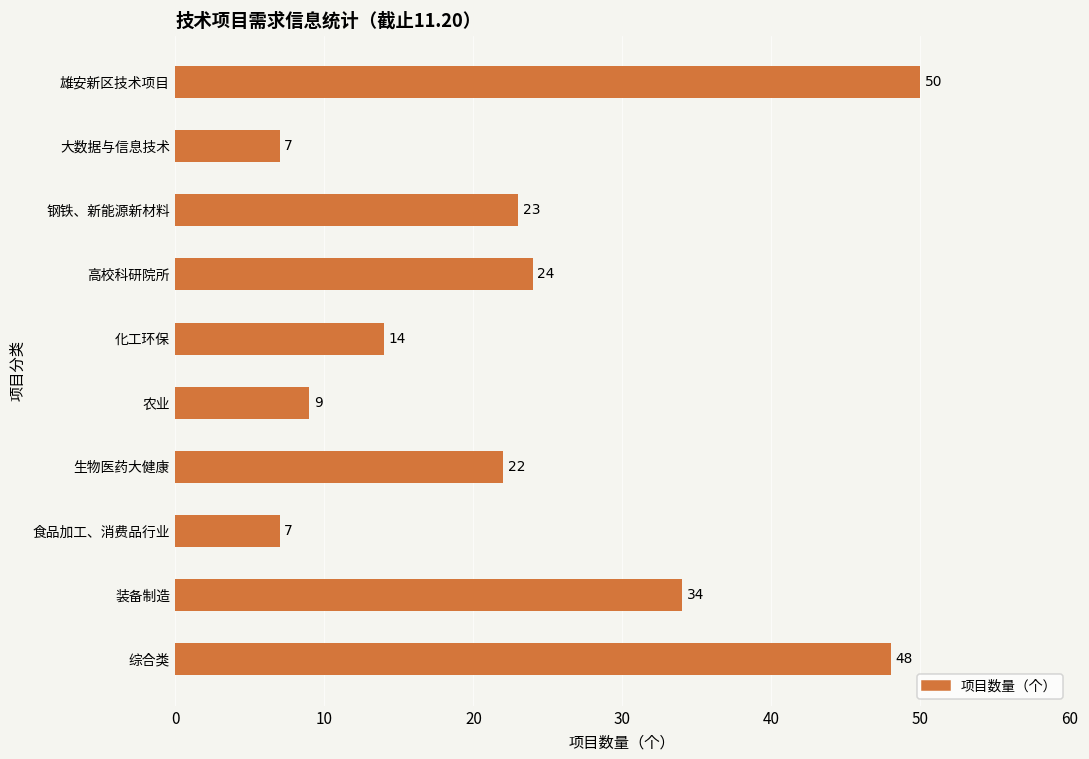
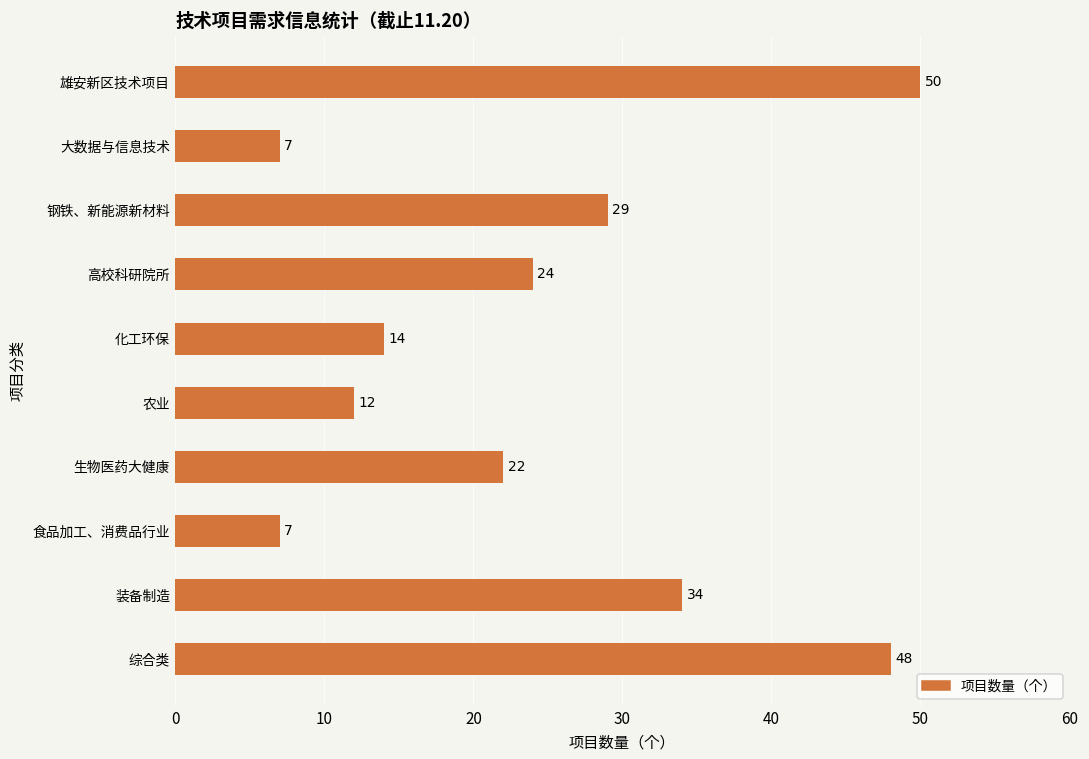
  {
    "雄安新区技术项目": 50,
    "大数据与信息技术": 7,
-   "钢铁、新能源新材料": 23,
+   "钢铁、新能源新材料": 29,
    "高校科研院所": 24,
    "化工环保": 14,
-   "农业": 9,
+   "农业": 12,
    "生物医药大健康": 22,
    "食品加工、消费品行业": 7,
    "装备制造": 34,
    "综合类": 48
  }
